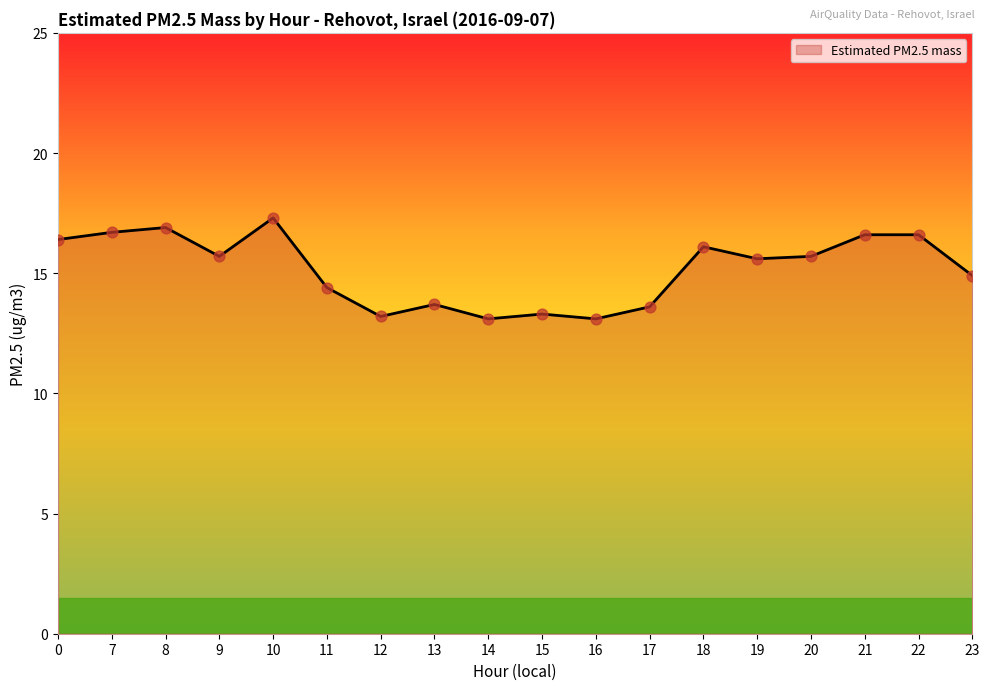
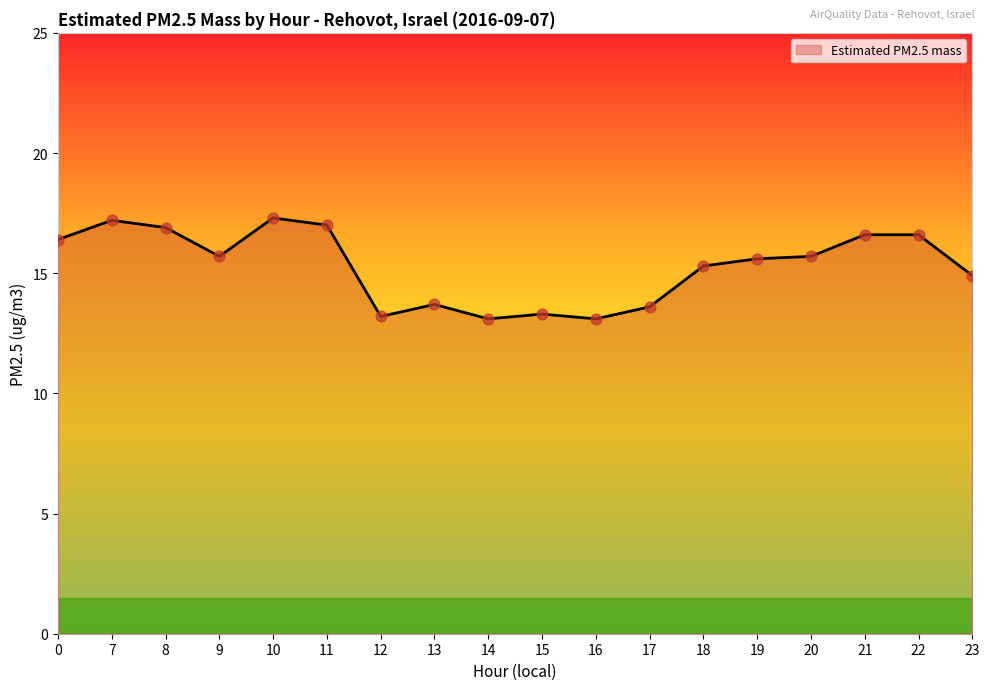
  {
    "0": 16.4,
-   "7": 16.7,
+   "7": 17.2,
    "8": 16.9,
    "9": 15.7,
    "10": 17.3,
-   "11": 14.4,
+   "11": 17.0,
    "12": 13.2,
    "13": 13.7,
    "14": 13.1,
    "15": 13.3,
    "16": 13.1,
    "17": 13.6,
-   "18": 16.1,
+   "18": 15.3,
    "19": 15.6,
    "20": 15.7,
    "21": 16.6,
    "22": 16.6,
    "23": 14.9
  }
